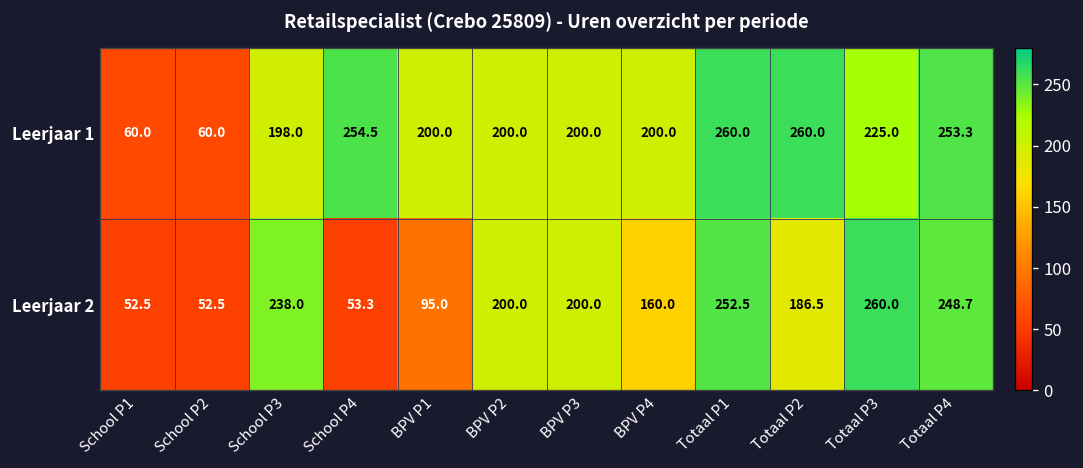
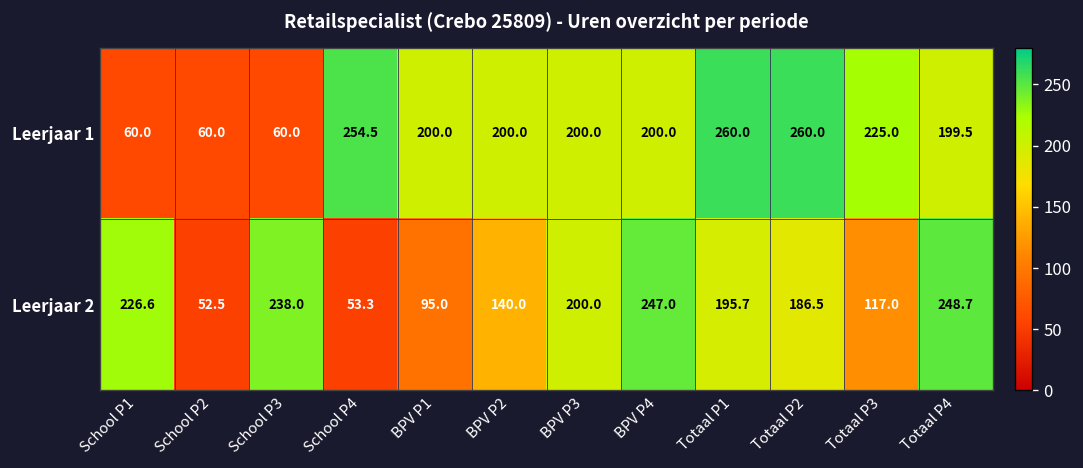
  {
    "Leerjaar 1": {
      "School P1": 60.0,
      "School P2": 60.0,
-     "School P3": 198.0,
+     "School P3": 60.0,
      "School P4": 254.5,
      "BPV P1": 200.0,
      "BPV P2": 200.0,
      "BPV P3": 200.0,
      "BPV P4": 200.0,
      "Totaal P1": 260.0,
      "Totaal P2": 260.0,
      "Totaal P3": 225.0,
-     "Totaal P4": 253.3
+     "Totaal P4": 199.5
    },
    "Leerjaar 2": {
-     "School P1": 52.5,
+     "School P1": 226.6,
      "School P2": 52.5,
      "School P3": 238.0,
      "School P4": 53.3,
      "BPV P1": 95.0,
-     "BPV P2": 200.0,
+     "BPV P2": 140.0,
      "BPV P3": 200.0,
-     "BPV P4": 160.0,
-     "Totaal P1": 252.5,
+     "BPV P4": 247.0,
+     "Totaal P1": 195.7,
      "Totaal P2": 186.5,
-     "Totaal P3": 260.0,
+     "Totaal P3": 117.0,
      "Totaal P4": 248.7
    }
  }
